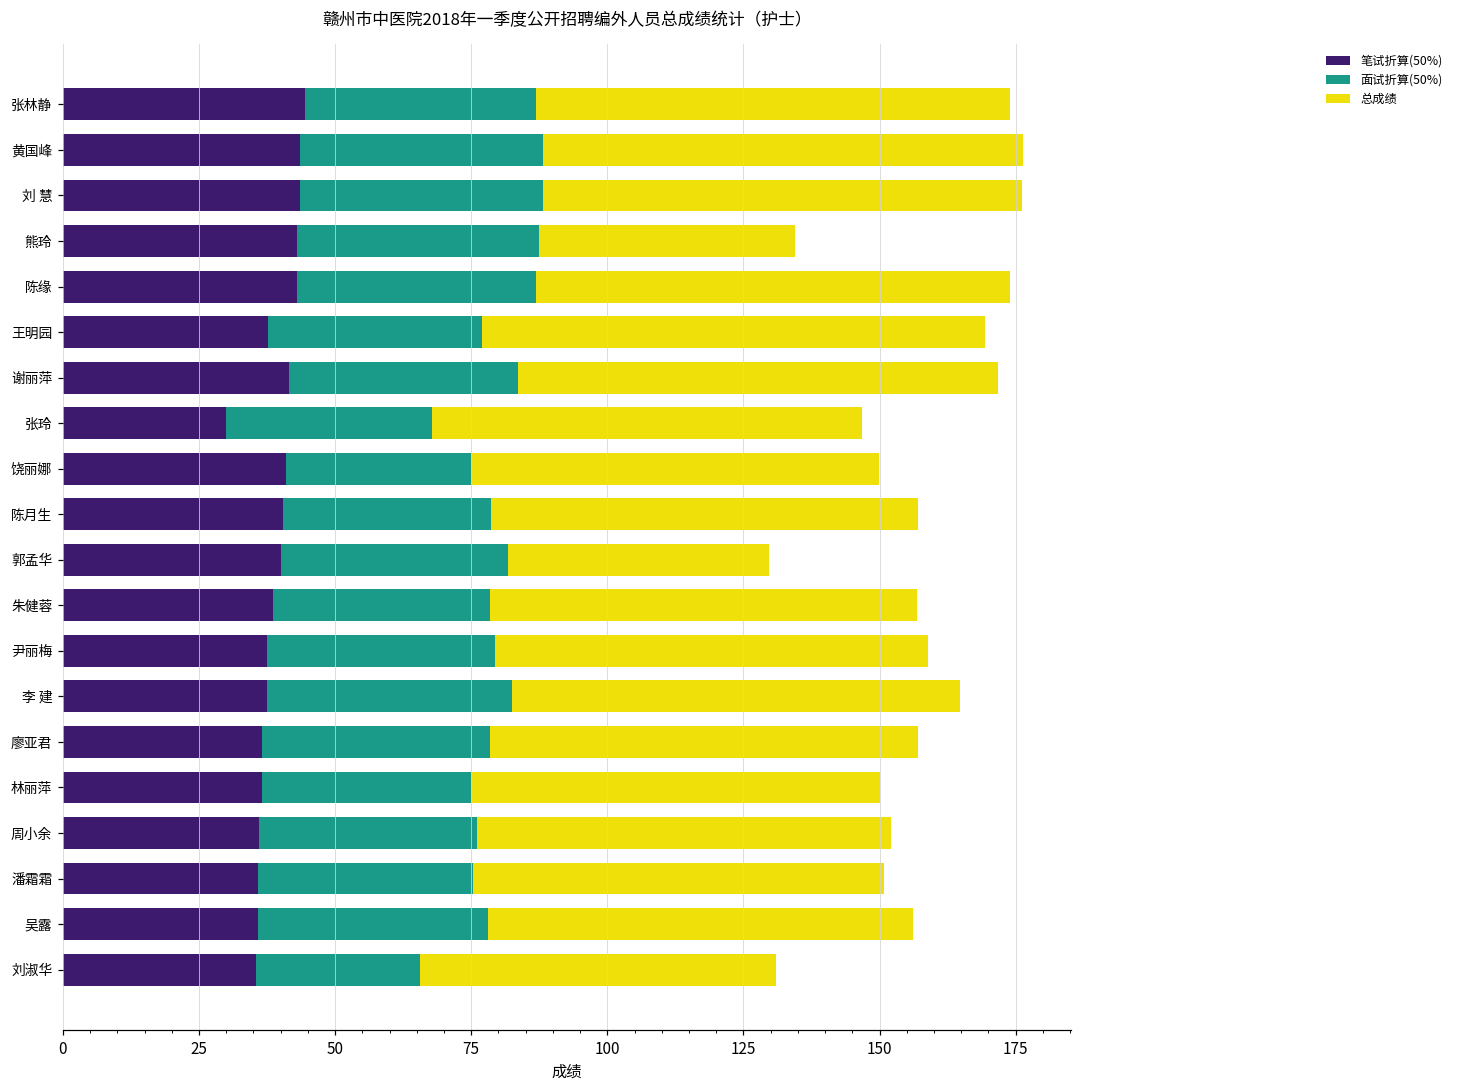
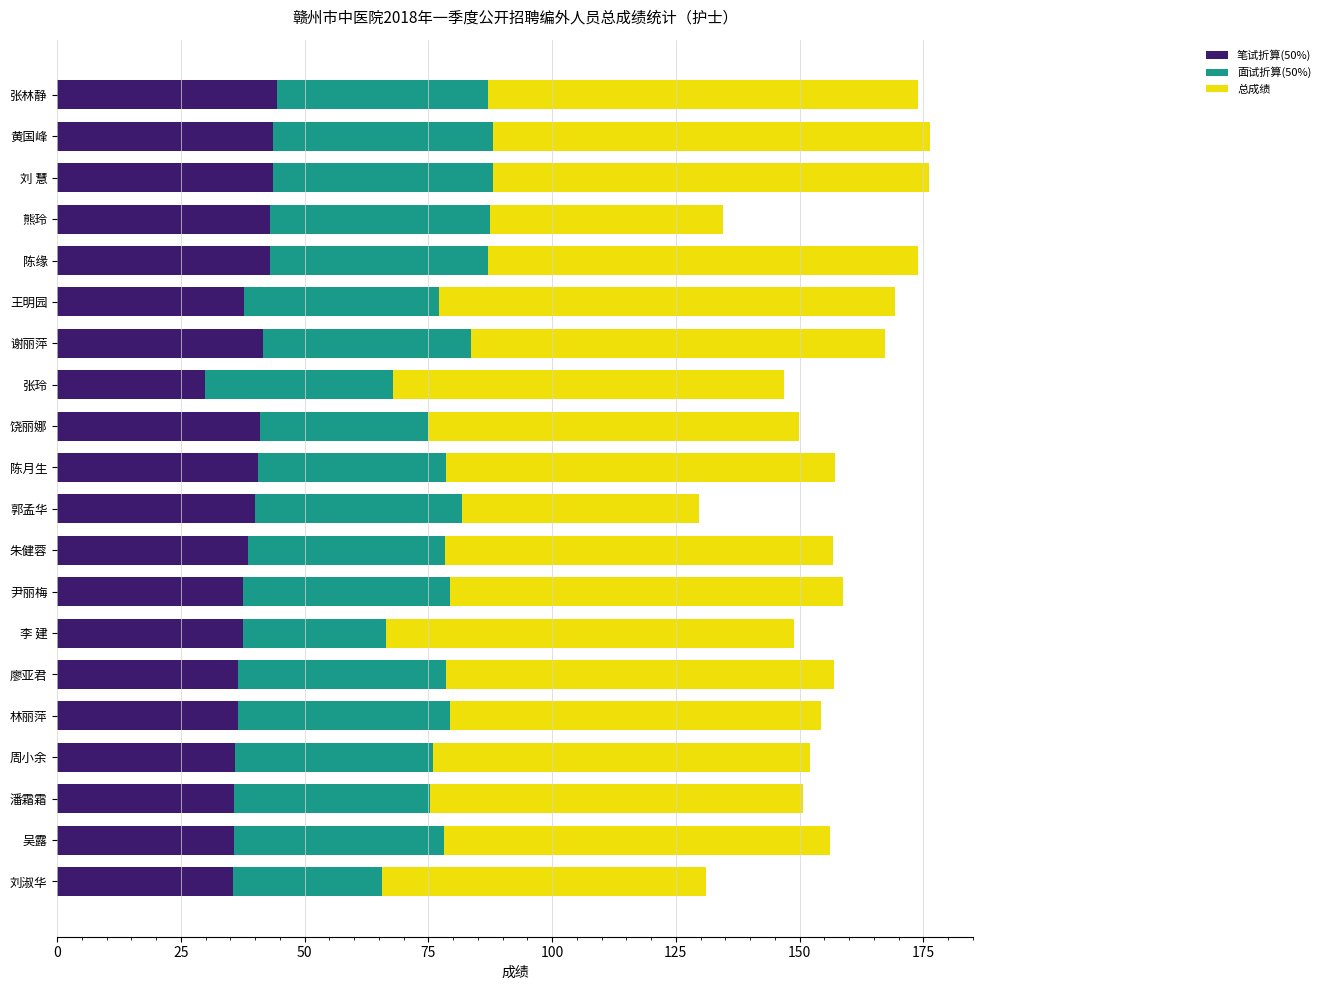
  {
    "笔试折算(50%)": {
      "张林静": 45,
      "黄国峰": 44,
      "刘 慧": 44,
      "熊玲": 43,
      "陈缘": 43,
      "王明园": 38,
      "谢丽萍": 42,
      "张玲": 30,
      "饶丽娜": 41,
      "陈月生": 41,
      "郭孟华": 40,
      "朱健蓉": 39,
      "尹丽梅": 38,
      "李 建": 38,
      "廖亚君": 37,
      "林丽萍": 37,
      "周小余": 36,
      "潘霜霜": 36,
      "吴露": 36,
      "刘淑华": 36
    },
    "面试折算(50%)": {
      "张林静": 42,
      "黄国峰": 45,
      "刘 慧": 45,
      "熊玲": 44,
      "陈缘": 44,
      "王明园": 39,
      "谢丽萍": 42,
      "张玲": 38,
      "饶丽娜": 34,
      "陈月生": 38,
      "郭孟华": 42,
      "朱健蓉": 40,
      "尹丽梅": 42,
-     "李 建": 45,
+     "李 建": 29,
      "廖亚君": 42,
-     "林丽萍": 39,
+     "林丽萍": 43,
      "周小余": 40,
      "潘霜霜": 40,
      "吴露": 42,
      "刘淑华": 30
    },
    "总成绩": {
      "张林静": 87,
      "黄国峰": 88,
      "刘 慧": 88,
      "熊玲": 47,
      "陈缘": 87,
      "王明园": 92,
-     "谢丽萍": 88,
+     "谢丽萍": 84,
      "张玲": 79,
      "饶丽娜": 75,
      "陈月生": 79,
      "郭孟华": 48,
      "朱健蓉": 78,
      "尹丽梅": 79,
      "李 建": 82,
      "廖亚君": 78,
      "林丽萍": 75,
      "周小余": 76,
      "潘霜霜": 75,
      "吴露": 78,
      "刘淑华": 66
    }
  }
